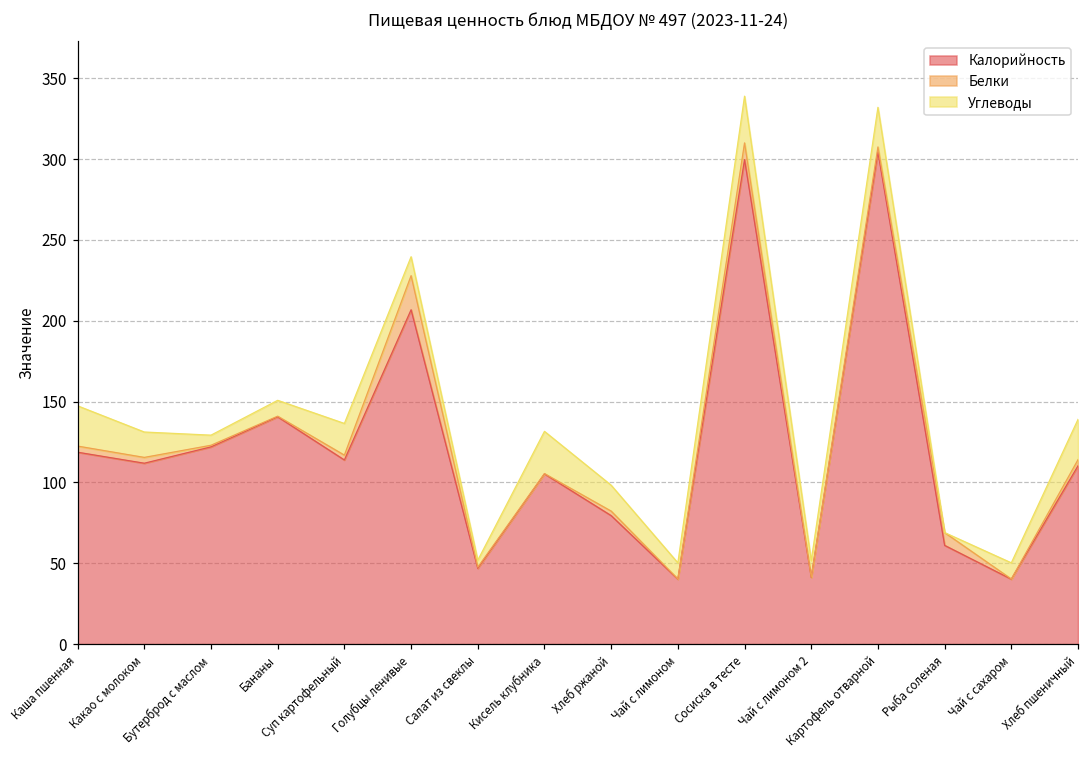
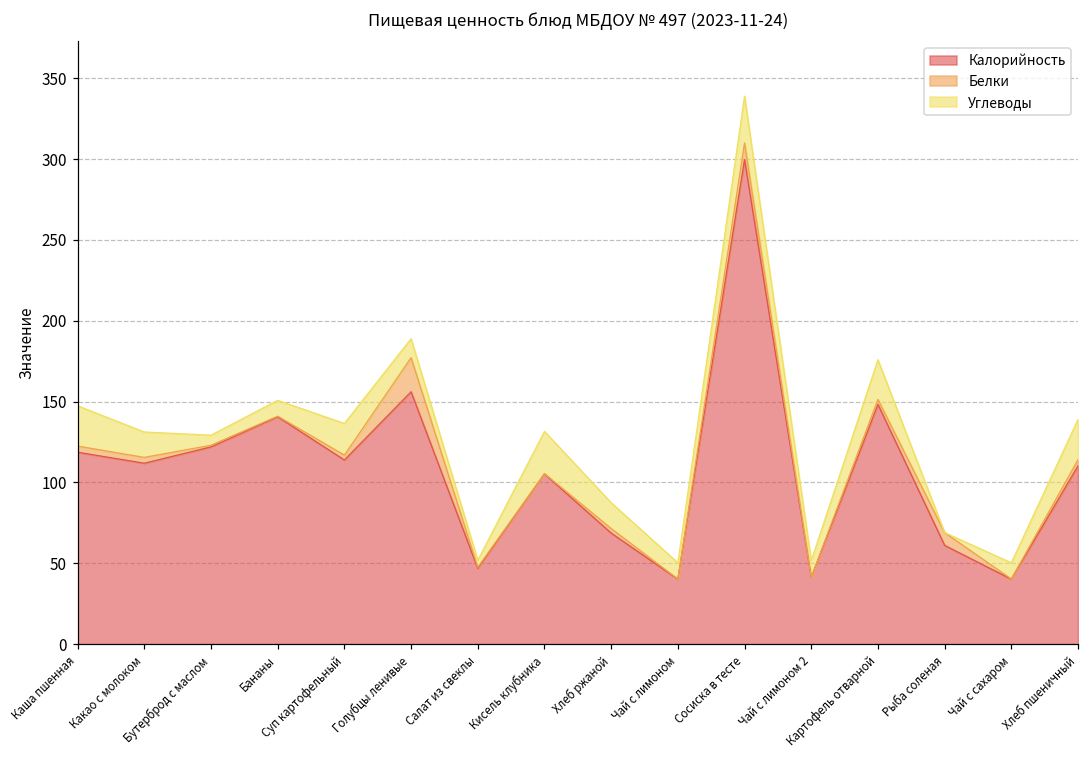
  {
    "Калорийность": {
      "Каша пшенная": 119,
      "Какао с молоком": 112,
      "Суп картофельный": 114,
-     "Голубцы ленивые": 207,
-     "Хлеб ржаной": 80,
+     "Голубцы ленивые": 156,
+     "Хлеб ржаной": 69,
      "Сосиска в тесте": 300,
-     "Картофель отварной": 304,
+     "Картофель отварной": 148,
      "Рыба соленая": 61,
      "Хлеб пшеничный": 110
    }
  }
